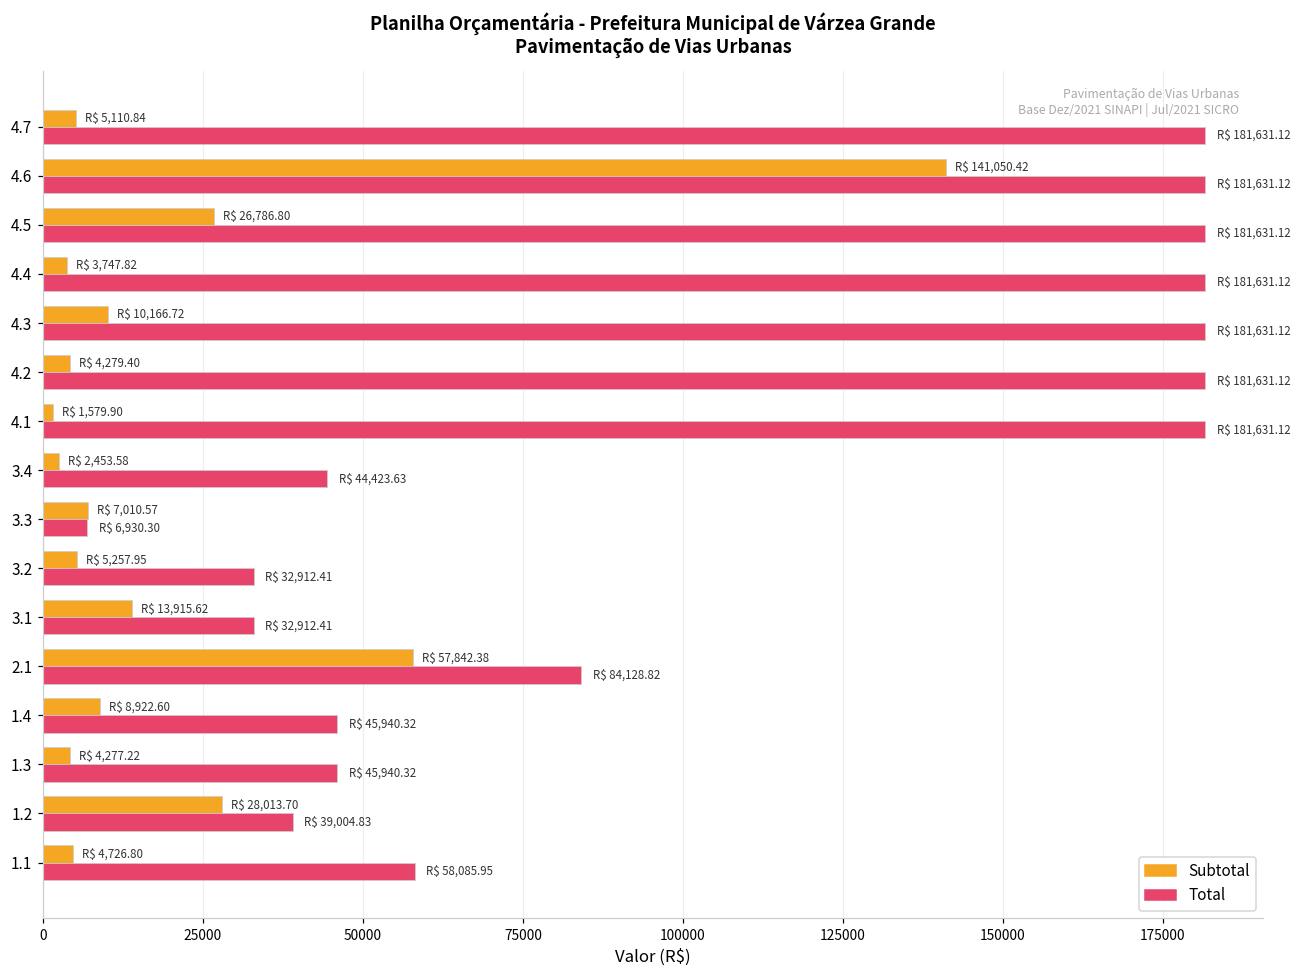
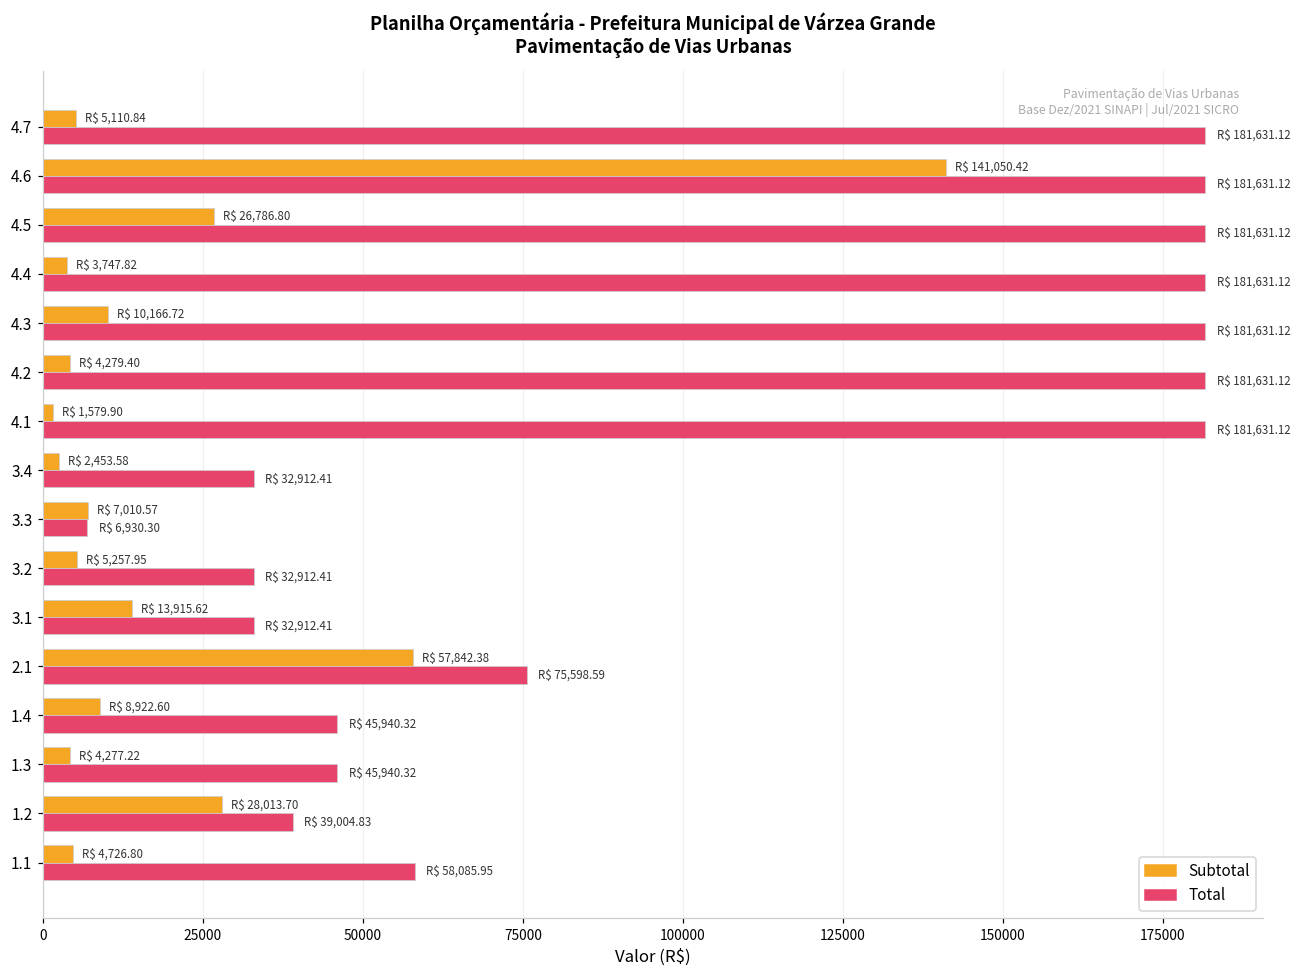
  {
    "Subtotal": {
      "4.7": "5,110.84",
      "4.6": "141,050.42",
      "4.5": "26,786.80",
      "4.4": "3,747.82",
      "4.3": "10,166.72",
      "4.2": "4,279.40",
      "4.1": "1,579.90",
      "3.4": "2,453.58",
      "3.3": "7,010.57",
      "3.2": "5,257.95",
      "3.1": "13,915.62",
      "2.1": "57,842.38",
      "1.4": "8,922.60",
      "1.3": "4,277.22",
      "1.2": "28,013.70",
      "1.1": "4,726.80"
    },
    "Total": {
      "4.7": "181,631.12",
      "4.6": "181,631.12",
      "4.5": "181,631.12",
      "4.4": "181,631.12",
      "4.3": "181,631.12",
      "4.2": "181,631.12",
      "4.1": "181,631.12",
-     "3.4": "44,423.63",
+     "3.4": "32,912.41",
      "3.3": "6,930.30",
      "3.2": "32,912.41",
      "3.1": "32,912.41",
-     "2.1": "84,128.82",
+     "2.1": "75,598.59",
      "1.4": "45,940.32",
      "1.3": "45,940.32",
      "1.2": "39,004.83",
      "1.1": "58,085.95"
    }
  }
